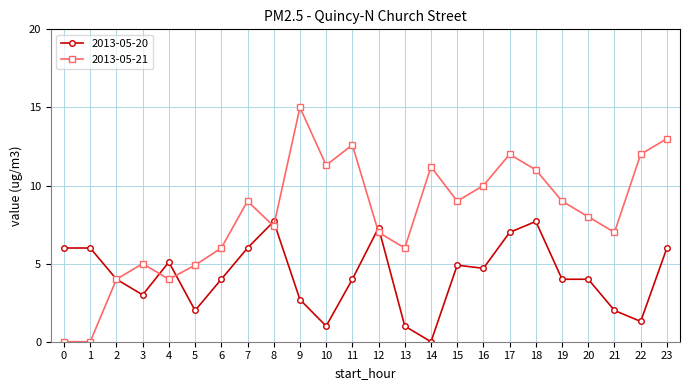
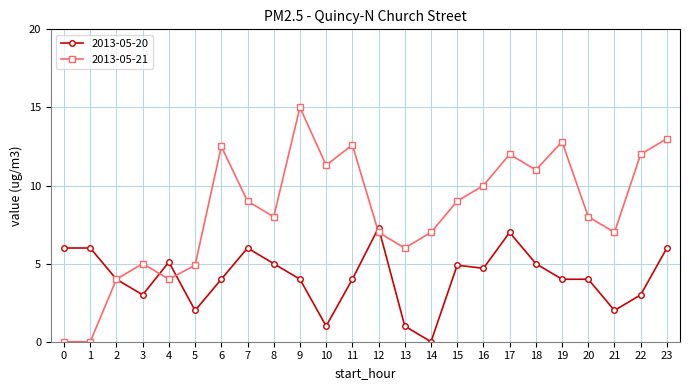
  {
    "2013-05-20": {
      "0": 6.0,
      "1": 6.0,
      "3": 3.0,
      "4": 5.1,
      "5": 2.0,
      "6": 4.0,
      "7": 6.0,
-     "8": 7.7,
-     "9": 2.7,
+     "8": 5.0,
+     "9": 4.0,
      "10": 1.0,
      "11": 4.0,
      "12": 7.3,
      "13": 1.0,
      "14": 0.0,
      "15": 4.9,
      "16": 4.7,
      "17": 7.0,
-     "18": 7.7,
+     "18": 5.0,
      "19": 4.0,
      "20": 4.0,
      "21": 2.0,
-     "22": 1.3,
+     "22": 3.0,
      "23": 6.0
    },
    "2013-05-21": {
      "0": 0.0,
      "1": 0.0,
      "3": 5.0,
      "4": 4.0,
      "5": 4.9,
-     "6": 6.0,
+     "6": 12.5,
      "7": 9.0,
-     "8": 7.4,
+     "8": 8.0,
      "9": 15.0,
      "10": 11.3,
      "11": 12.6,
      "12": 7.0,
      "13": 6.0,
-     "14": 11.2,
+     "14": 7.0,
      "15": 9.0,
      "16": 10.0,
      "17": 12.0,
      "18": 11.0,
-     "19": 9.0,
+     "19": 12.8,
      "20": 8.0,
      "21": 7.0,
      "22": 12.0,
      "23": 13.0
    }
  }
